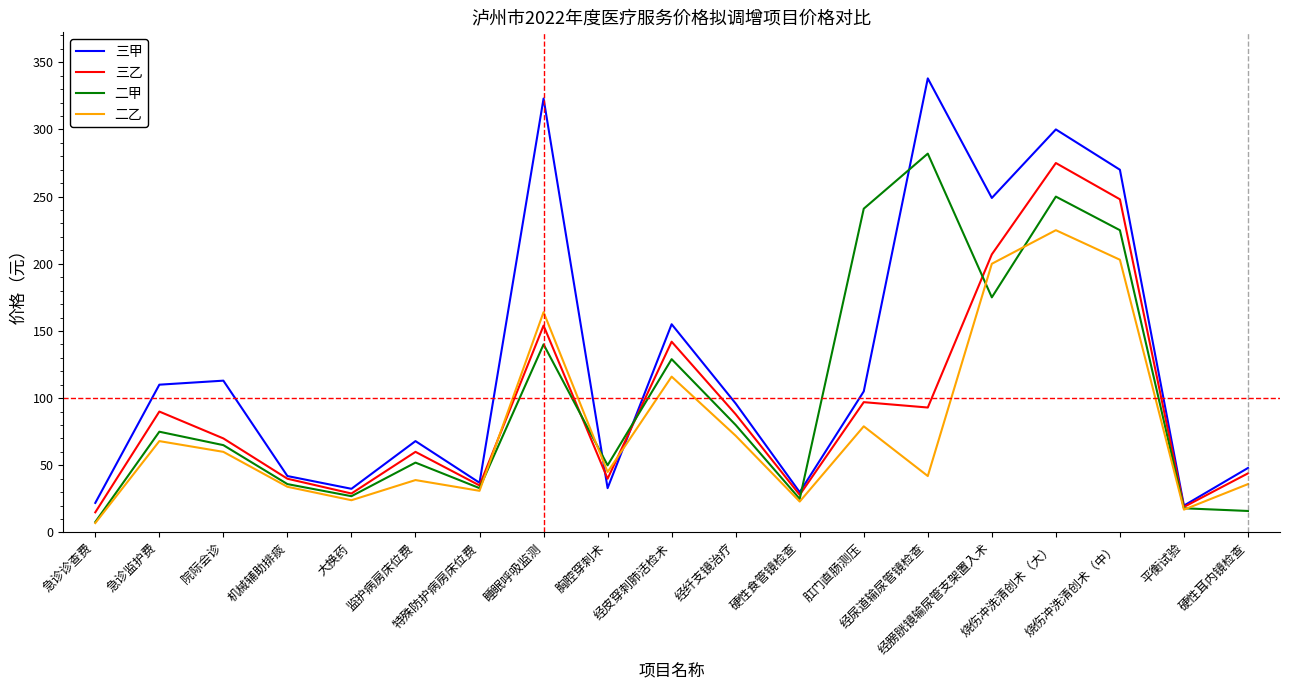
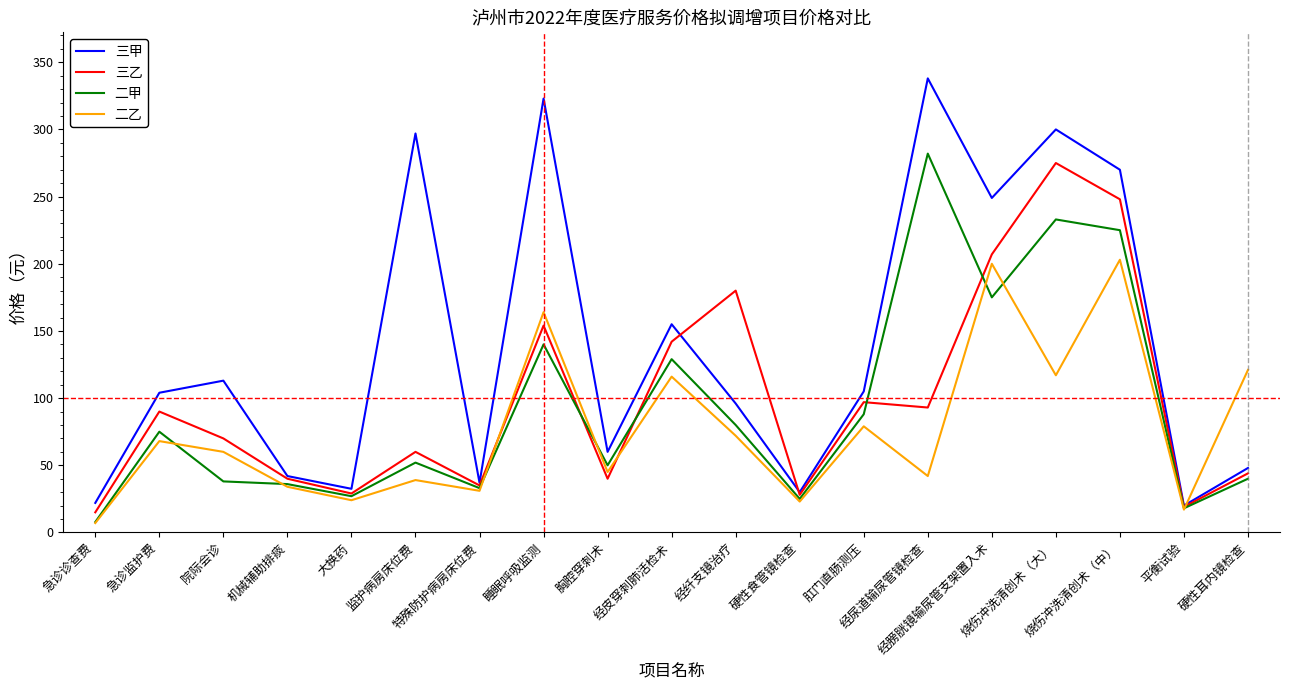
  {
    "三甲": {
      "急诊诊查费": 22,
-     "急诊监护费": 110,
+     "急诊监护费": 104,
      "院际会诊": 113,
      "机械辅助排痰": 42,
      "大换药": 33,
-     "监护病房床位费": 68,
+     "监护病房床位费": 297,
      "特殊防护病房床位费": 37,
      "睡眠呼吸监测": 323,
-     "胸腔穿刺术": 33,
+     "胸腔穿刺术": 60,
      "经皮穿刺肺活检术": 155,
      "经纤支镜治疗": 96,
      "硬性食管镜检查": 30,
      "肛门直肠测压": 105,
      "经尿道输尿管镜检查": 338,
      "经膀胱镜输尿管支架置入术": 249,
      "烧伤冲洗清创术（大）": 300,
      "烧伤冲洗清创术（中）": 270,
      "硬性耳内镜检查": 48
    },
    "三乙": {
      "急诊诊查费": 15,
      "急诊监护费": 90,
      "院际会诊": 70,
      "机械辅助排痰": 40,
      "大换药": 29,
      "监护病房床位费": 60,
      "特殊防护病房床位费": 35,
      "睡眠呼吸监测": 154,
      "胸腔穿刺术": 40,
      "经皮穿刺肺活检术": 142,
-     "经纤支镜治疗": 88,
+     "经纤支镜治疗": 180,
      "硬性食管镜检查": 28,
      "肛门直肠测压": 97,
      "经尿道输尿管镜检查": 93,
      "经膀胱镜输尿管支架置入术": 207,
      "烧伤冲洗清创术（大）": 275,
      "烧伤冲洗清创术（中）": 248,
      "硬性耳内镜检查": 44
    },
    "二甲": {
      "急诊监护费": 75,
-     "院际会诊": 65,
+     "院际会诊": 38,
      "机械辅助排痰": 36,
      "大换药": 27,
      "监护病房床位费": 52,
      "特殊防护病房床位费": 33,
      "睡眠呼吸监测": 140,
      "胸腔穿刺术": 50,
      "经皮穿刺肺活检术": 129,
      "经纤支镜治疗": 80,
      "硬性食管镜检查": 25,
-     "肛门直肠测压": 241,
+     "肛门直肠测压": 88,
      "经尿道输尿管镜检查": 282,
      "经膀胱镜输尿管支架置入术": 175,
-     "烧伤冲洗清创术（大）": 250,
+     "烧伤冲洗清创术（大）": 233,
      "烧伤冲洗清创术（中）": 225,
-     "硬性耳内镜检查": 16
+     "硬性耳内镜检查": 40
    },
    "二乙": {
      "急诊监护费": 68,
      "院际会诊": 60,
      "机械辅助排痰": 34,
      "大换药": 24,
      "监护病房床位费": 39,
      "特殊防护病房床位费": 31,
      "睡眠呼吸监测": 164,
      "胸腔穿刺术": 45,
      "经皮穿刺肺活检术": 116,
      "经纤支镜治疗": 72,
      "硬性食管镜检查": 23,
      "肛门直肠测压": 79,
      "经尿道输尿管镜检查": 42,
      "经膀胱镜输尿管支架置入术": 200,
-     "烧伤冲洗清创术（大）": 225,
+     "烧伤冲洗清创术（大）": 117,
      "烧伤冲洗清创术（中）": 203,
-     "硬性耳内镜检查": 36
+     "硬性耳内镜检查": 121
    }
  }
